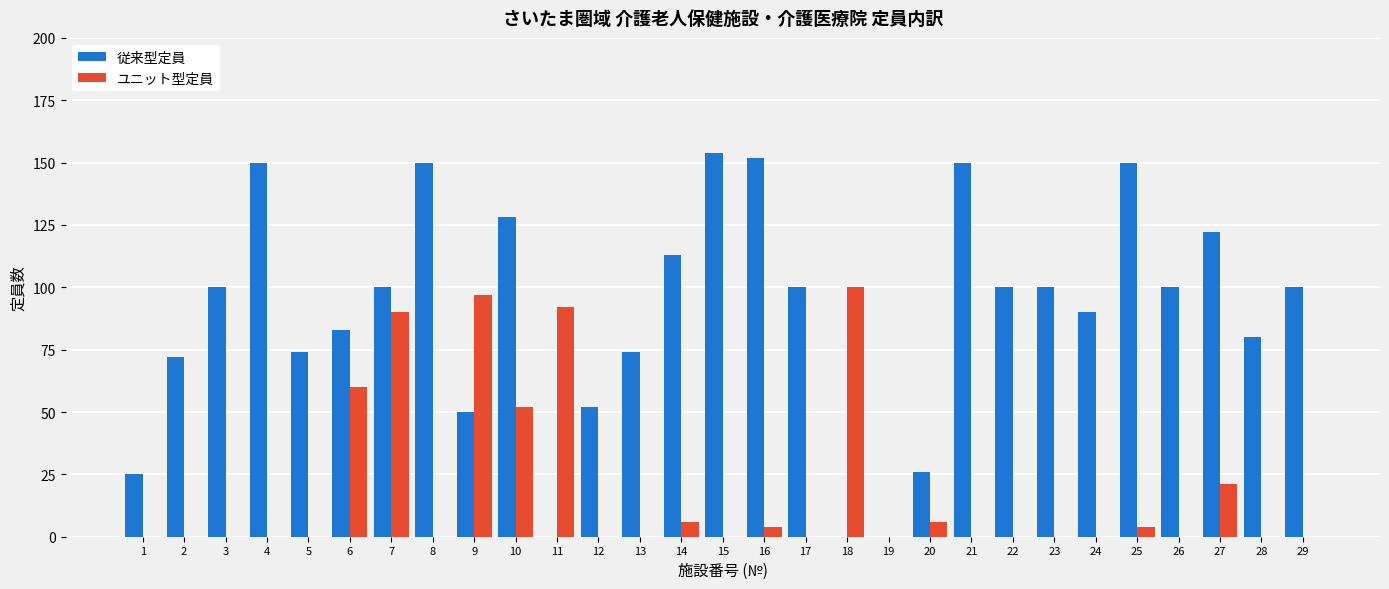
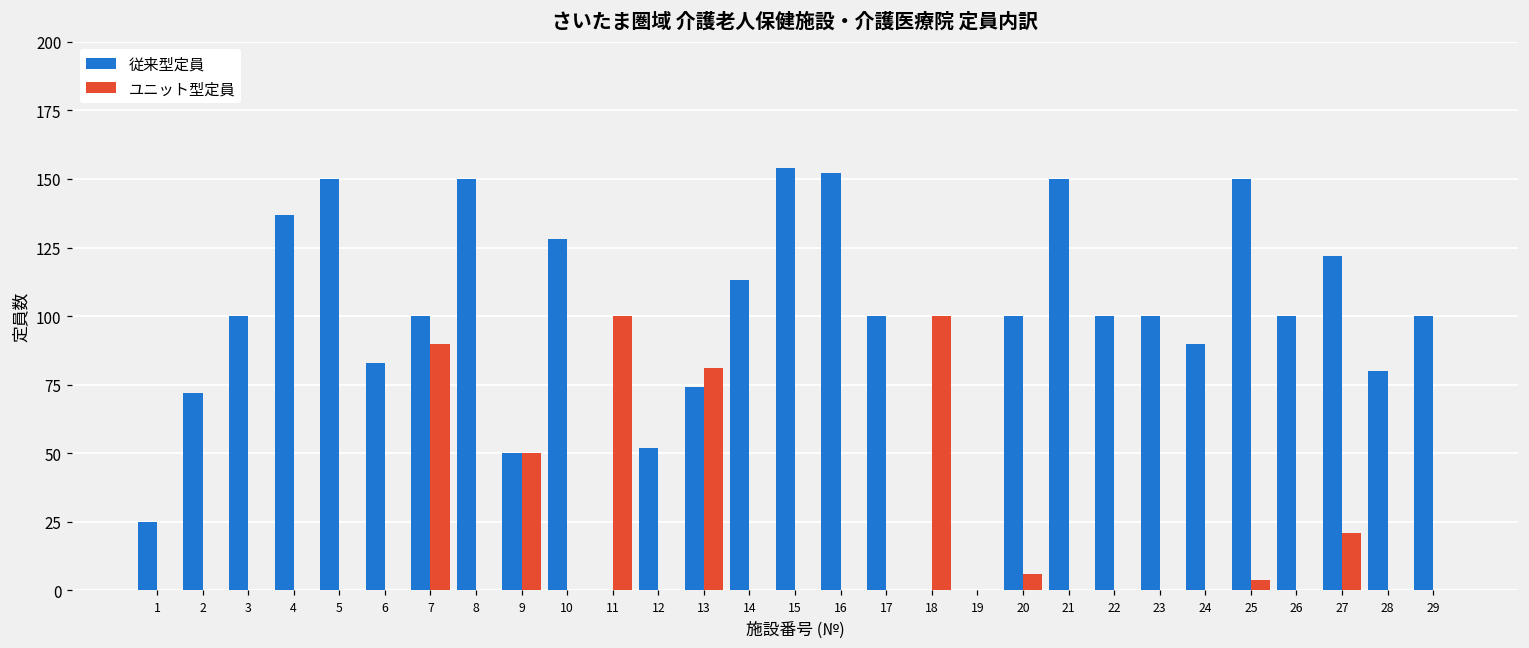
  {
    "従来型定員": {
      "1": 25,
      "2": 72,
      "3": 100,
-     "4": 150,
-     "5": 74,
+     "4": 137,
+     "5": 150,
      "6": 83,
      "7": 100,
      "8": 150,
      "9": 50,
      "10": 128,
      "11": 0,
      "12": 52,
      "13": 74,
      "14": 113,
      "15": 154,
      "16": 152,
      "17": 100,
      "18": 0,
      "19": 0,
-     "20": 26,
+     "20": 100,
      "21": 150,
      "22": 100,
      "23": 100,
      "24": 90,
      "25": 150,
      "26": 100,
      "27": 122,
      "28": 80,
      "29": 100
    },
    "ユニット型定員": {
      "1": 0,
      "2": 0,
      "3": 0,
      "4": 0,
      "5": 0,
-     "6": 60,
+     "6": 0,
      "7": 90,
      "8": 0,
-     "9": 97,
-     "10": 52,
-     "11": 92,
+     "9": 50,
+     "10": 0,
+     "11": 100,
      "12": 0,
-     "13": 0,
-     "14": 6,
+     "13": 81,
+     "14": 0,
      "15": 0,
-     "16": 4,
+     "16": 0,
      "17": 0,
      "18": 100,
      "19": 0,
      "20": 6,
      "21": 0,
      "22": 0,
      "23": 0,
      "24": 0,
      "25": 4,
      "26": 0,
      "27": 21,
      "28": 0,
      "29": 0
    }
  }
